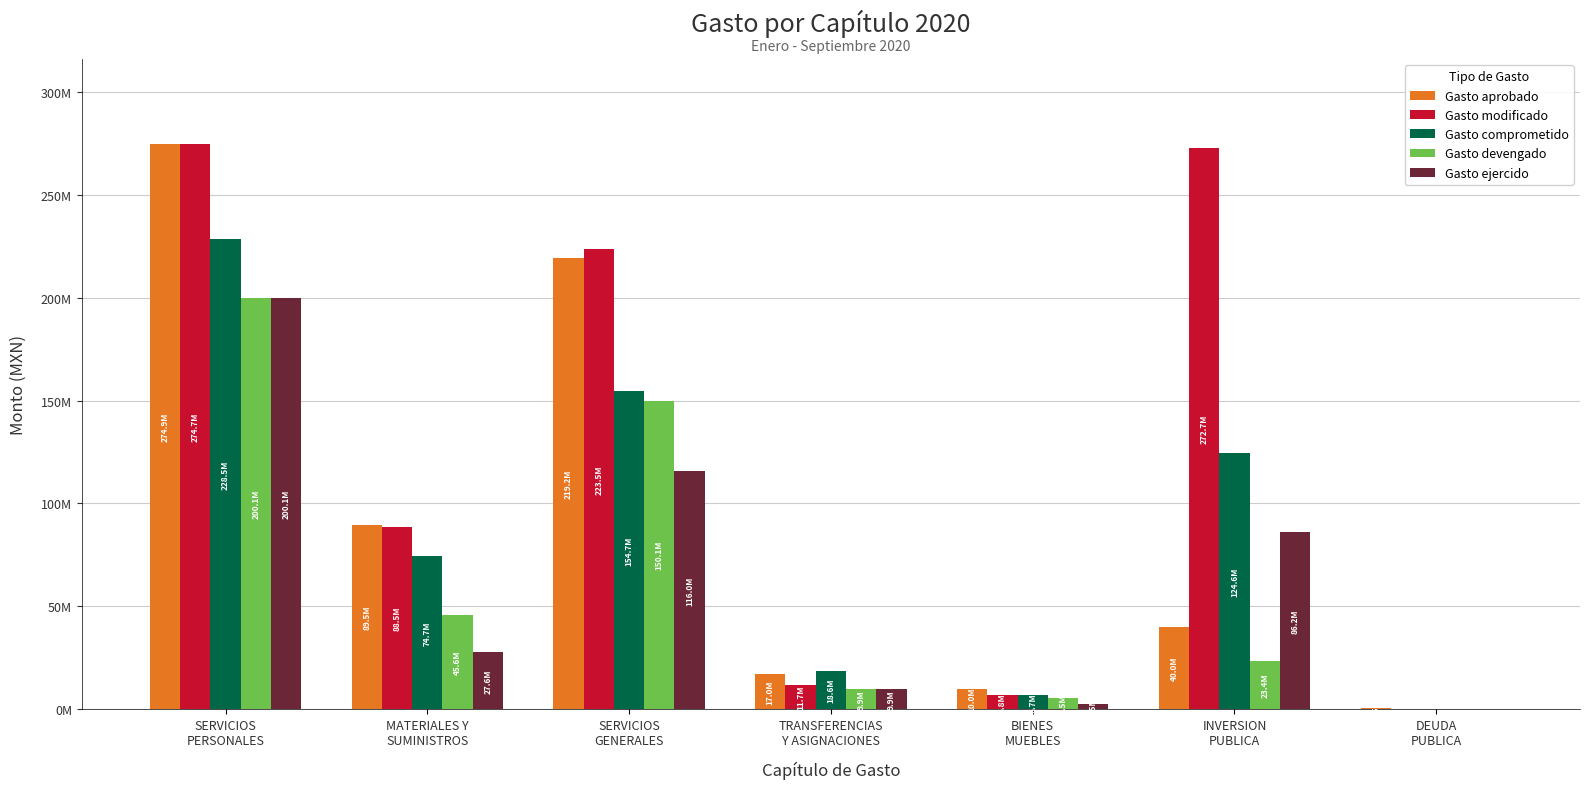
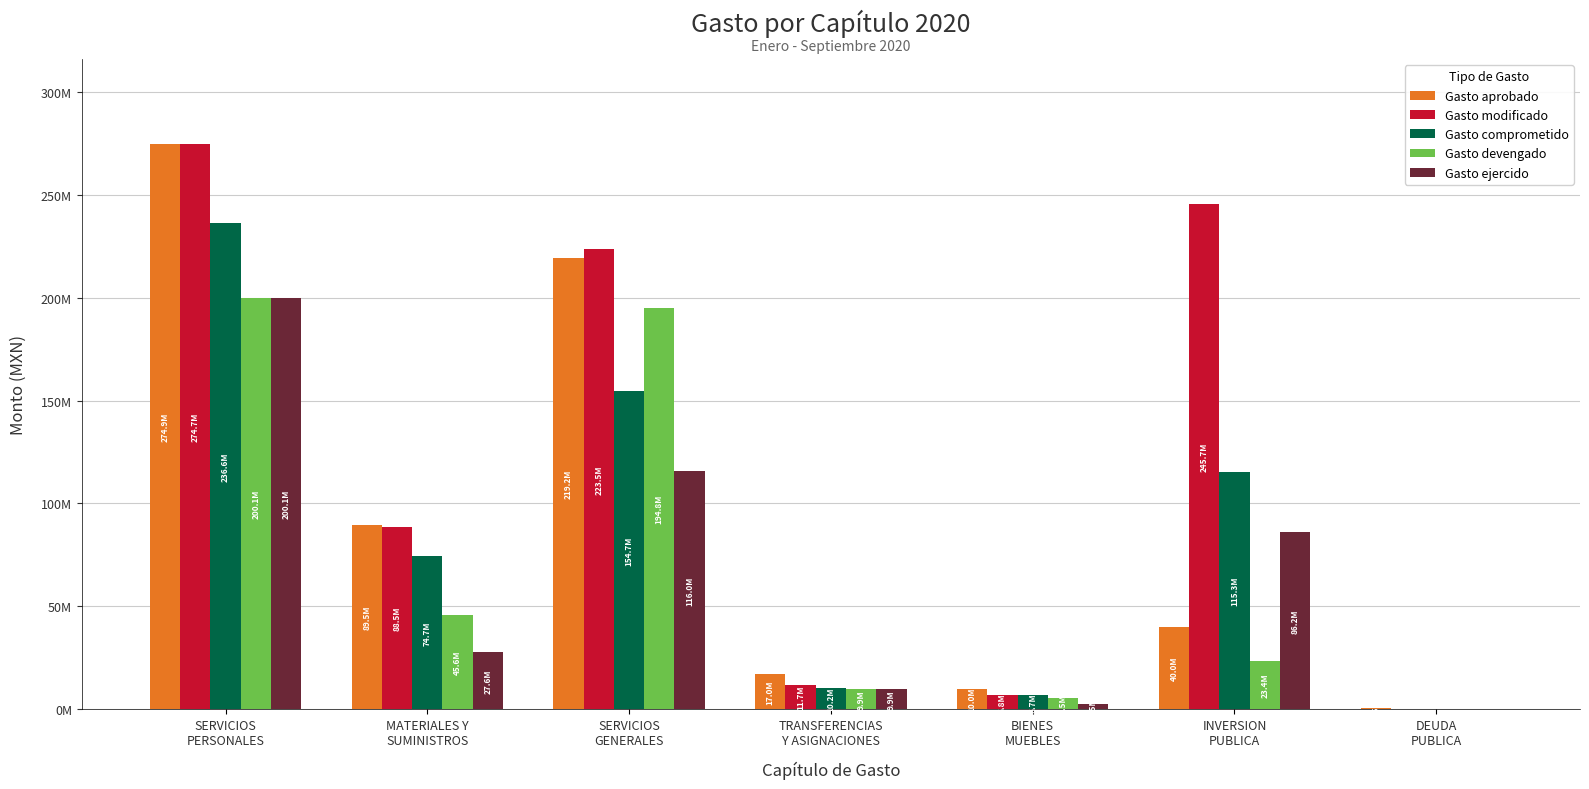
  {
    "Gasto aprobado": {
      "SERVICIOS PERSONALES": "274.9M",
      "MATERIALES Y SUMINISTROS": "89.5M",
      "SERVICIOS GENERALES": "219.2M",
      "TRANSFERENCIAS Y ASIGNACIONES": "17.0M",
      "BIENES MUEBLES": "10.0M",
      "INVERSION PUBLICA": "40.0M"
    },
    "Gasto modificado": {
      "SERVICIOS PERSONALES": "274.7M",
      "MATERIALES Y SUMINISTROS": "88.5M",
      "SERVICIOS GENERALES": "223.5M",
      "TRANSFERENCIAS Y ASIGNACIONES": "11.7M",
      "BIENES MUEBLES": "6.8M",
-     "INVERSION PUBLICA": "272.7M"
+     "INVERSION PUBLICA": "245.7M"
    },
    "Gasto comprometido": {
-     "SERVICIOS PERSONALES": "228.5M",
+     "SERVICIOS PERSONALES": "236.6M",
      "MATERIALES Y SUMINISTROS": "74.7M",
      "SERVICIOS GENERALES": "154.7M",
-     "TRANSFERENCIAS Y ASIGNACIONES": "18.6M",
+     "TRANSFERENCIAS Y ASIGNACIONES": "10.2M",
      "BIENES MUEBLES": "6.7M",
-     "INVERSION PUBLICA": "124.6M"
+     "INVERSION PUBLICA": "115.3M"
    },
    "Gasto devengado": {
      "SERVICIOS PERSONALES": "200.1M",
      "MATERIALES Y SUMINISTROS": "45.6M",
-     "SERVICIOS GENERALES": "150.1M",
+     "SERVICIOS GENERALES": "194.8M",
      "TRANSFERENCIAS Y ASIGNACIONES": "9.9M",
      "BIENES MUEBLES": "5.5M",
      "INVERSION PUBLICA": "23.4M"
    },
    "Gasto ejercido": {
      "SERVICIOS PERSONALES": "200.1M",
      "MATERIALES Y SUMINISTROS": "27.6M",
      "SERVICIOS GENERALES": "116.0M",
      "TRANSFERENCIAS Y ASIGNACIONES": "9.9M",
      "INVERSION PUBLICA": "86.2M"
    }
  }
